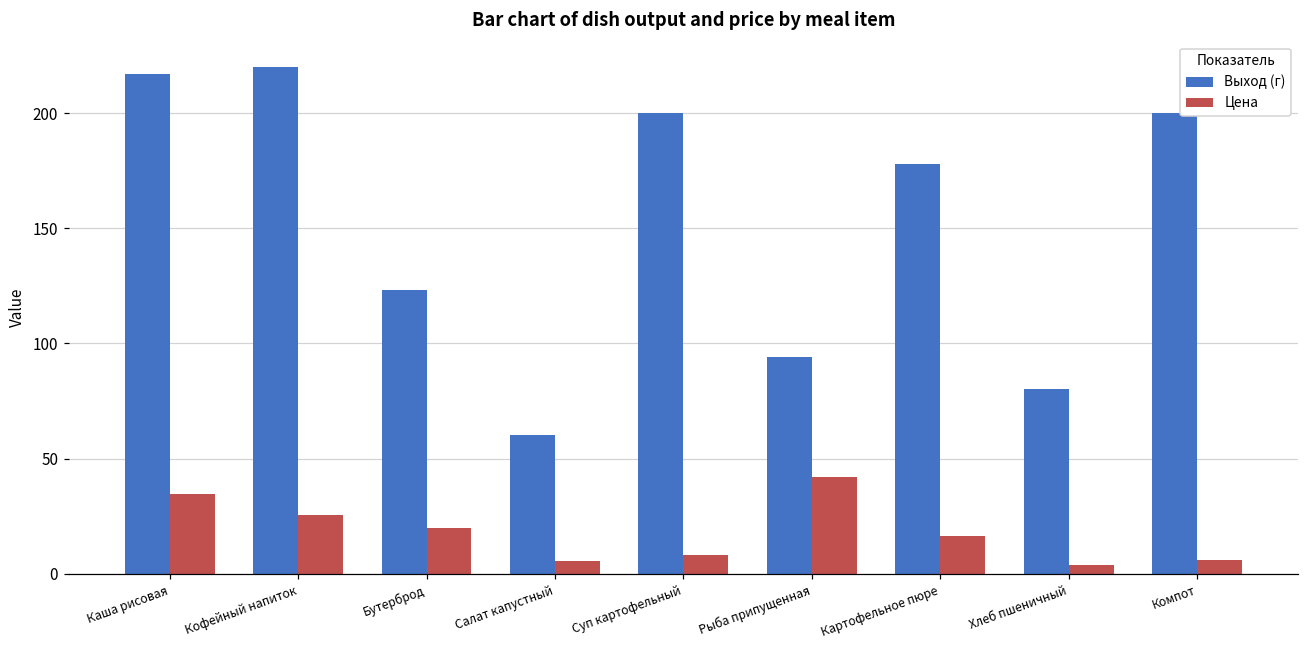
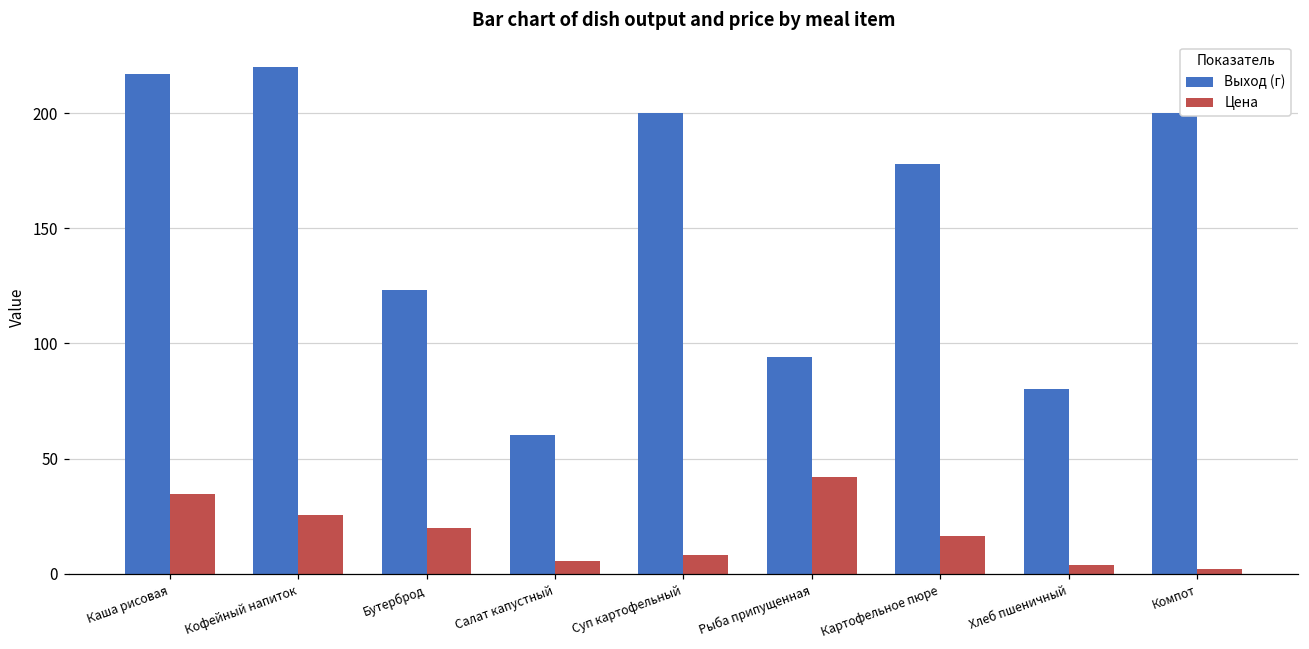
  {
    "Выход (г)": {
      "Каша рисовая": 217,
      "Кофейный напиток": 220,
      "Бутерброд": 123,
      "Салат капустный": 60,
      "Суп картофельный": 200,
      "Рыба припущенная": 94,
      "Картофельное пюре": 178,
      "Хлеб пшеничный": 80,
      "Компот": 200
    },
    "Цена": {
      "Каша рисовая": 35,
      "Кофейный напиток": 26,
      "Бутерброд": 20,
      "Салат капустный": 5,
      "Суп картофельный": 8,
      "Рыба припущенная": 42,
      "Картофельное пюре": 16,
      "Хлеб пшеничный": 4,
-     "Компот": 6
+     "Компот": 2
    }
  }
